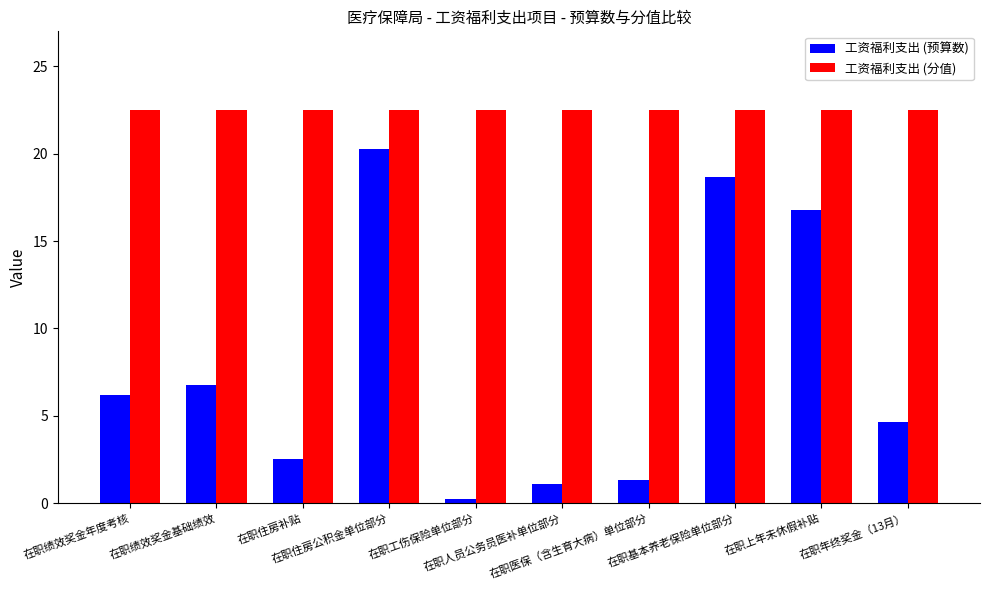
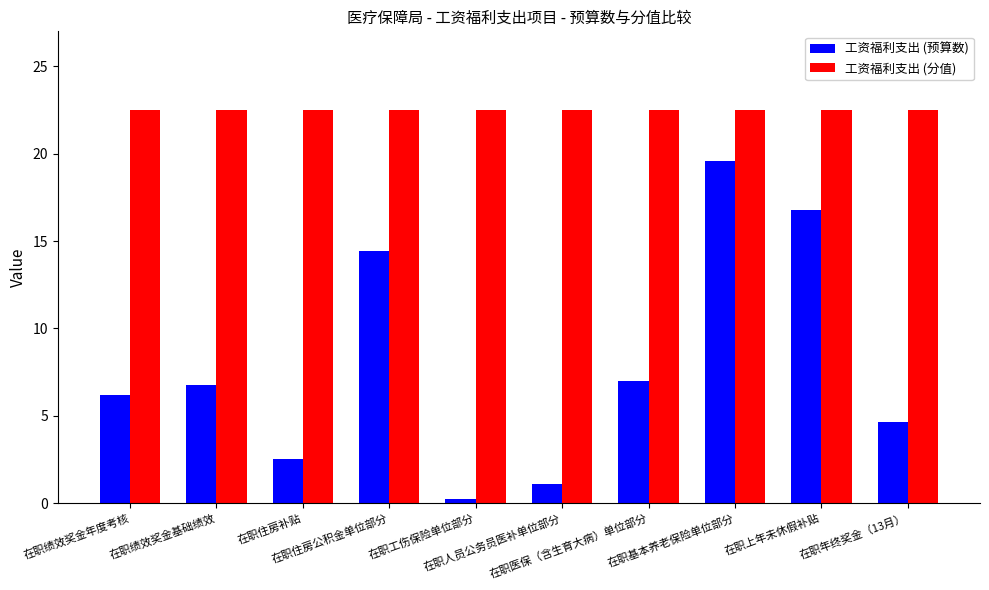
  {
    "工资福利支出 (预算数)": {
      "在职绩效奖金年度考核": 6.2,
      "在职绩效奖金基础绩效": 6.7,
      "在职住房补贴": 2.5,
-     "在职住房公积金单位部分": 20.3,
+     "在职住房公积金单位部分": 14.4,
      "在职工伤保险单位部分": 0.2,
      "在职人员公务员医补单位部分": 1.1,
-     "在职医保（含生育大病）单位部分": 1.3,
-     "在职基本养老保险单位部分": 18.7,
+     "在职医保（含生育大病）单位部分": 7.0,
+     "在职基本养老保险单位部分": 19.6,
      "在职上年未休假补贴": 16.8,
      "在职年终奖金（13月）": 4.6
    },
    "工资福利支出 (分值)": {
      "在职绩效奖金年度考核": 22.5,
      "在职绩效奖金基础绩效": 22.5,
      "在职住房补贴": 22.5,
      "在职住房公积金单位部分": 22.5,
      "在职工伤保险单位部分": 22.5,
      "在职人员公务员医补单位部分": 22.5,
      "在职医保（含生育大病）单位部分": 22.5,
      "在职基本养老保险单位部分": 22.5,
      "在职上年未休假补贴": 22.5,
      "在职年终奖金（13月）": 22.5
    }
  }
